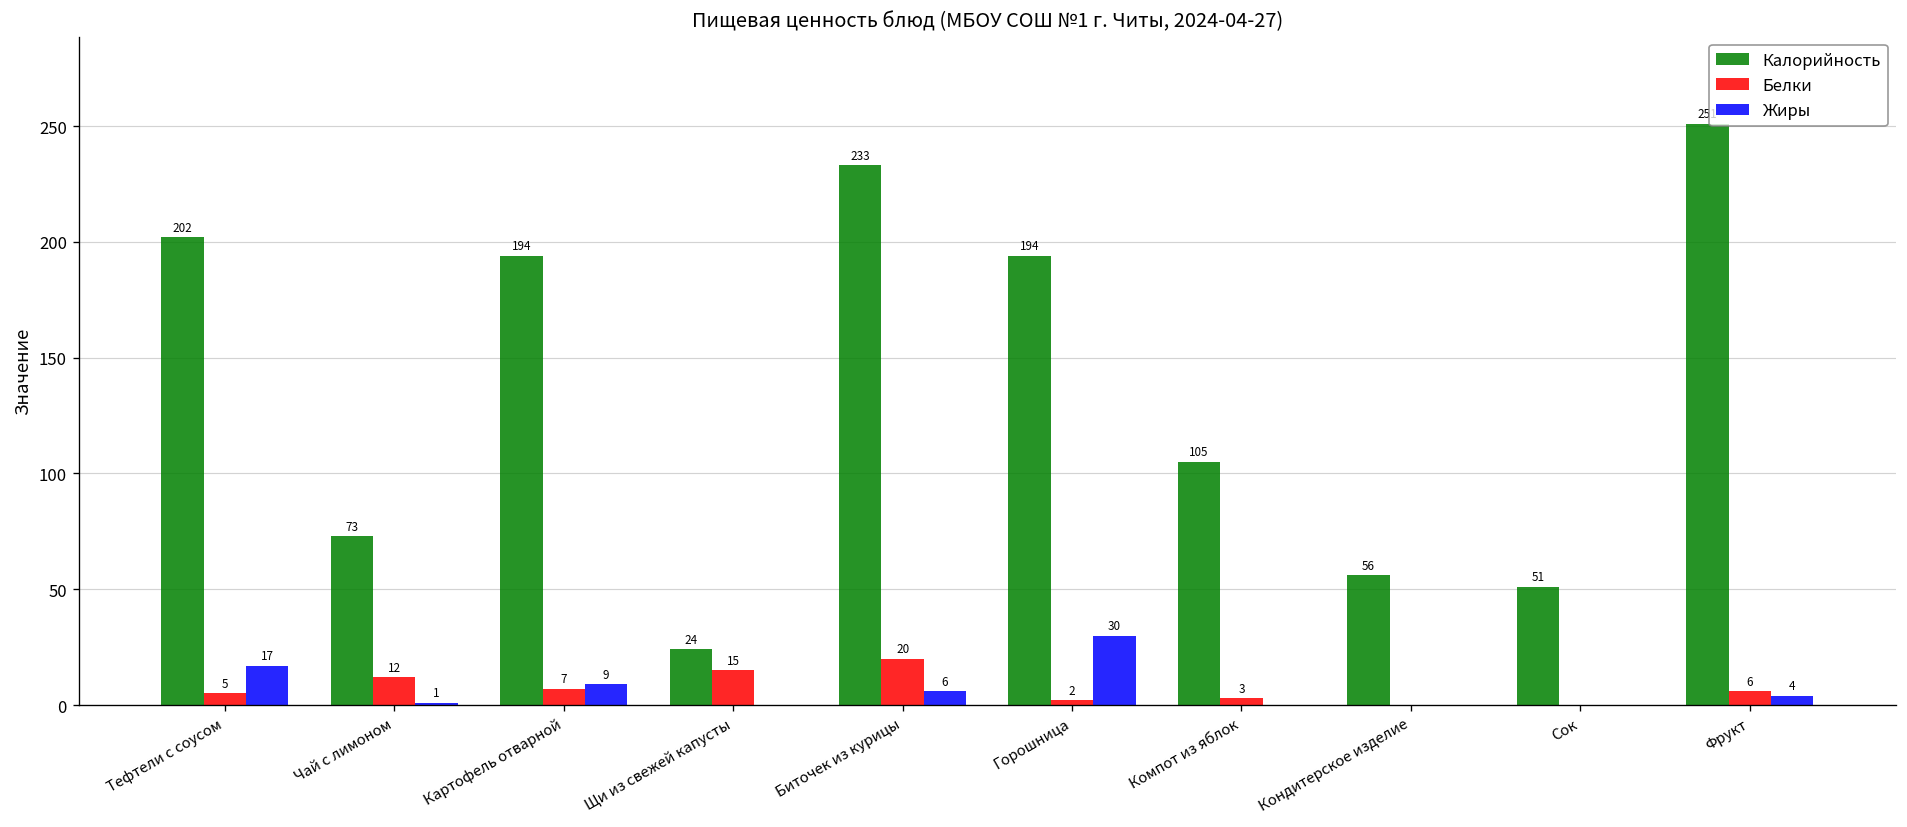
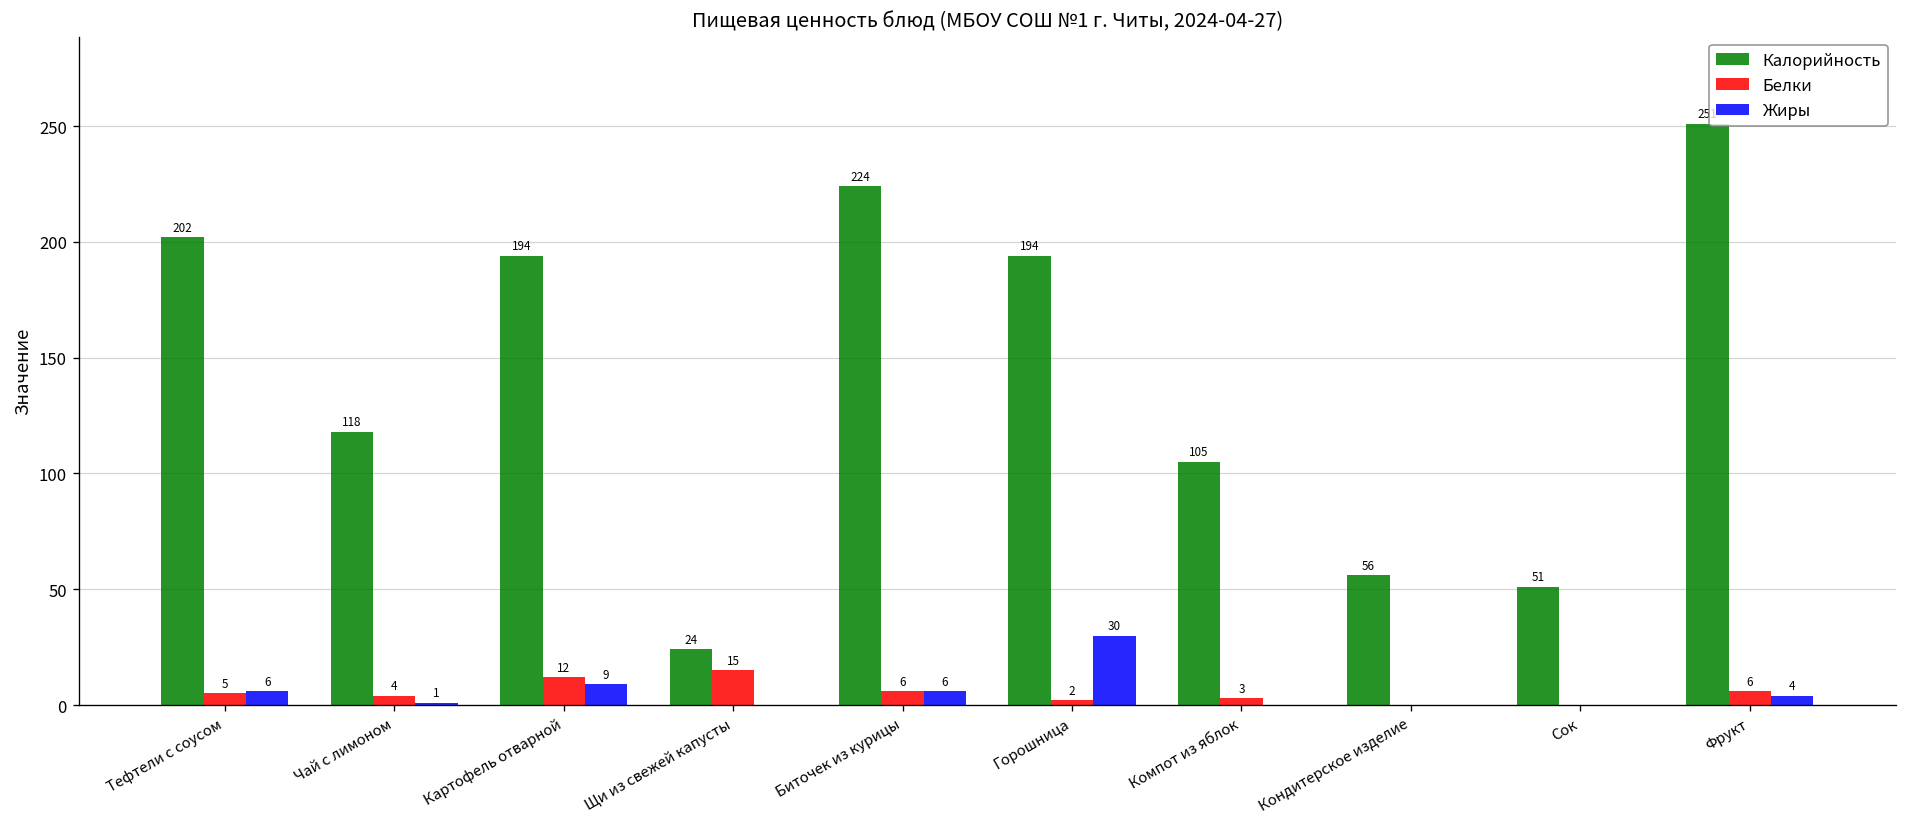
  {
    "Калорийность": {
      "Тефтели с соусом": 202,
-     "Чай с лимоном": 73,
+     "Чай с лимоном": 118,
      "Картофель отварной": 194,
      "Щи из свежей капусты": 24,
-     "Биточек из курицы": 233,
+     "Биточек из курицы": 224,
      "Горошница": 194,
      "Компот из яблок": 105,
      "Кондитерское изделие": 56,
      "Сок": 51
    },
    "Белки": {
      "Тефтели с соусом": 5,
-     "Чай с лимоном": 12,
-     "Картофель отварной": 7,
+     "Чай с лимоном": 4,
+     "Картофель отварной": 12,
      "Щи из свежей капусты": 15,
-     "Биточек из курицы": 20,
+     "Биточек из курицы": 6,
      "Горошница": 2,
      "Компот из яблок": 3,
      "Фрукт": 6
    },
    "Жиры": {
-     "Тефтели с соусом": 17,
+     "Тефтели с соусом": 6,
      "Чай с лимоном": 1,
      "Картофель отварной": 9,
      "Биточек из курицы": 6,
      "Горошница": 30,
      "Фрукт": 4
    }
  }
